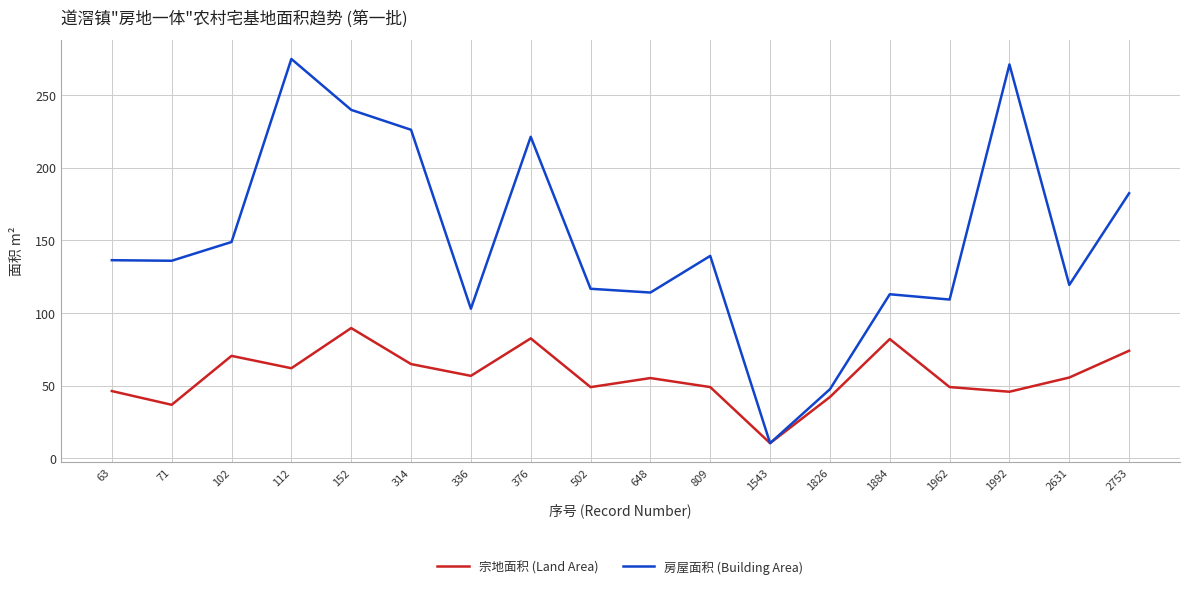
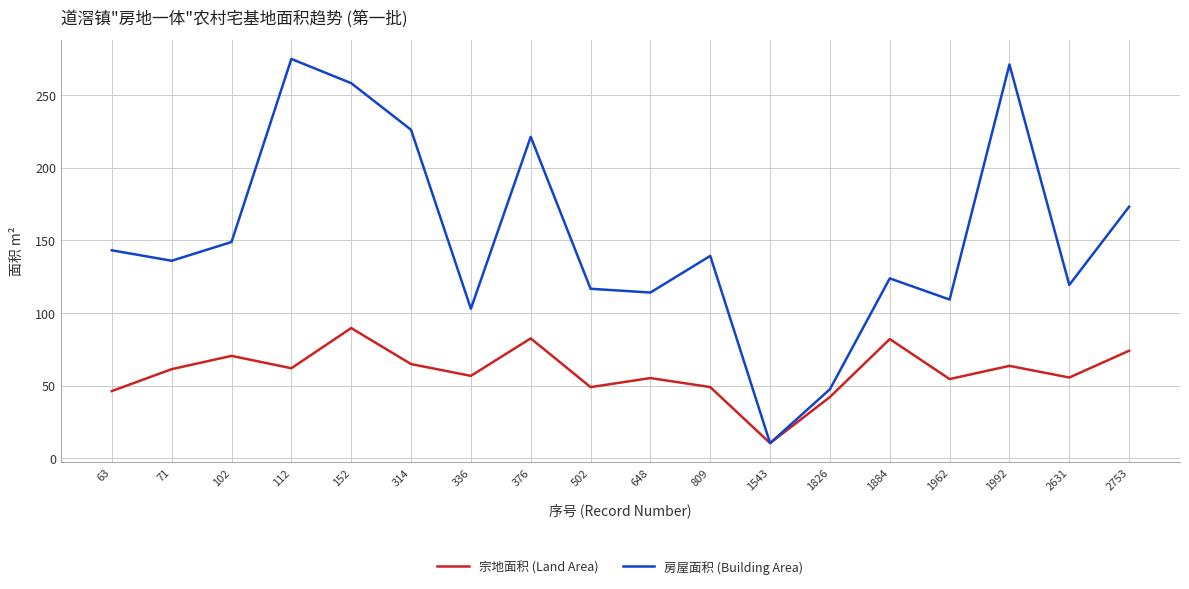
  {
    "宗地面积 (Land Area)": {
      "63": 46,
-     "71": 37,
+     "71": 61,
      "102": 71,
      "112": 62,
      "152": 90,
      "314": 65,
      "336": 57,
      "376": 83,
      "502": 49,
      "648": 55,
      "809": 49,
      "1826": 42,
      "1884": 82,
-     "1962": 49,
-     "1992": 46,
+     "1962": 55,
+     "1992": 64,
      "2631": 56,
      "2753": 74
    },
    "房屋面积 (Building Area)": {
-     "63": 136,
+     "63": 143,
      "71": 136,
      "102": 149,
      "112": 275,
-     "152": 240,
+     "152": 258,
      "314": 226,
      "336": 103,
      "376": 221,
      "502": 117,
      "648": 114,
      "809": 139,
      "1826": 48,
-     "1884": 113,
+     "1884": 124,
      "1962": 109,
      "1992": 271,
      "2631": 119,
-     "2753": 182
+     "2753": 173
    }
  }
